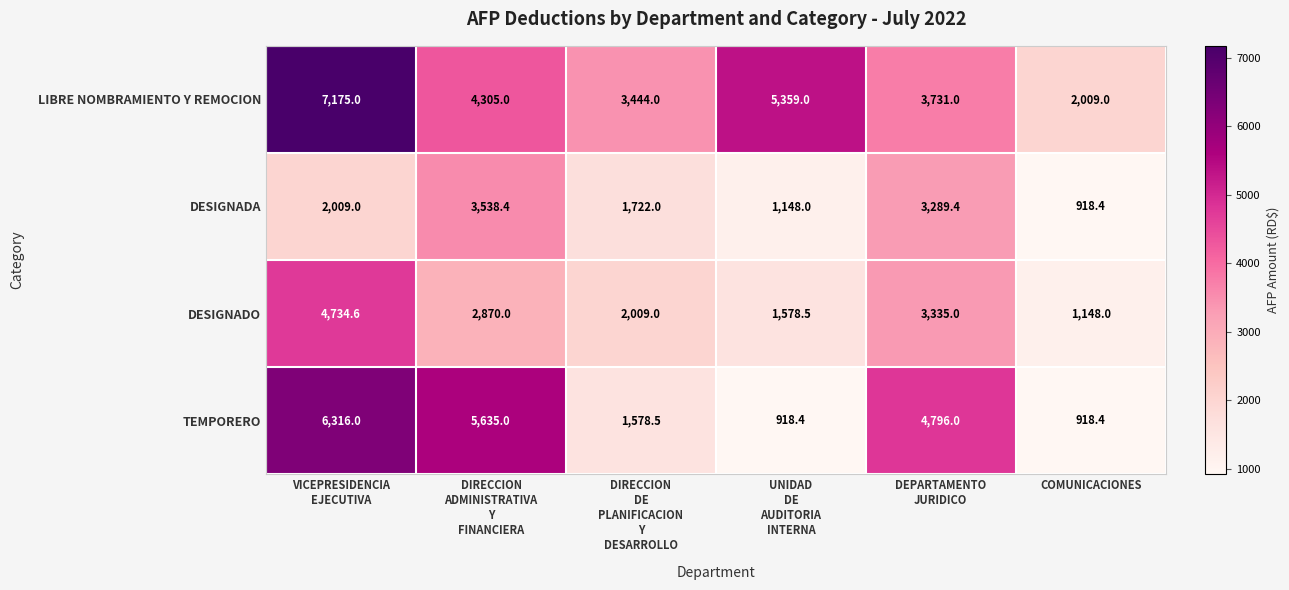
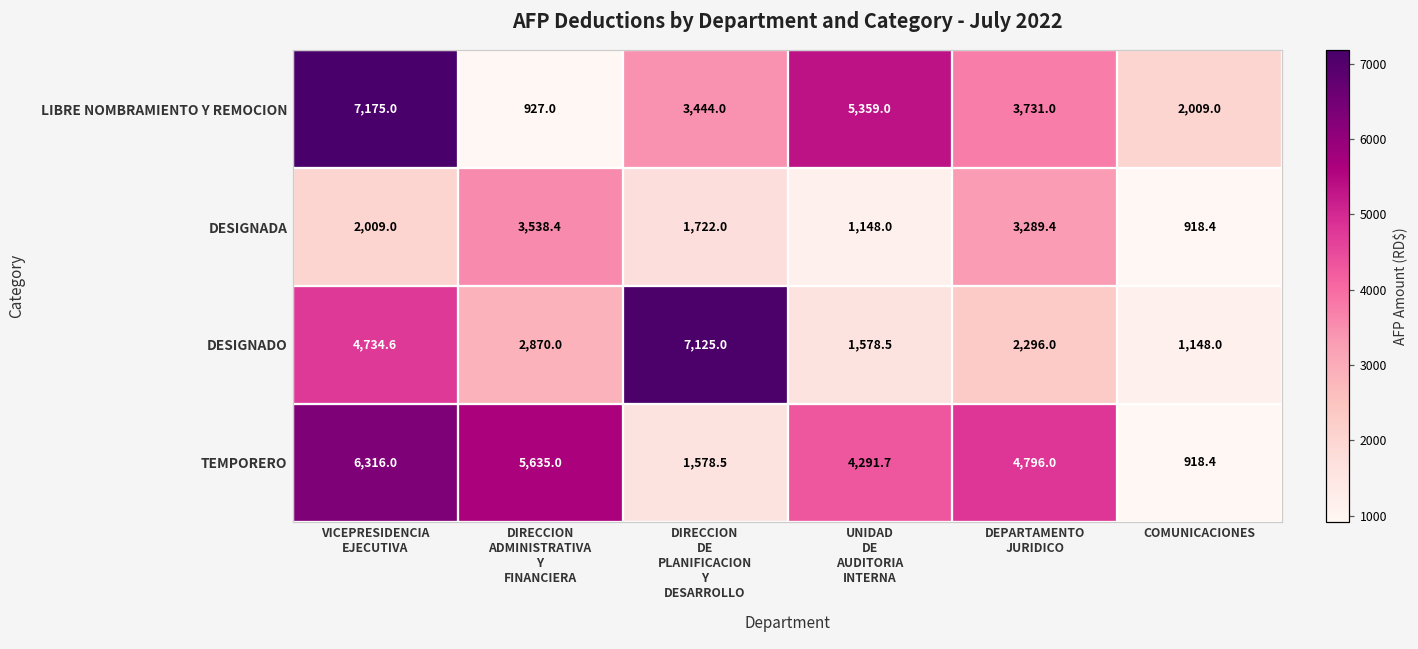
  {
    "LIBRE NOMBRAMIENTO Y REMOCION": {
      "VICEPRESIDENCIA EJECUTIVA": "7,175.0",
-     "DIRECCION ADMINISTRATIVA Y FINANCIERA": "4,305.0",
+     "DIRECCION ADMINISTRATIVA Y FINANCIERA": "927.0",
      "DIRECCION DE PLANIFICACION Y DESARROLLO": "3,444.0",
      "UNIDAD DE AUDITORIA INTERNA": "5,359.0",
      "DEPARTAMENTO JURIDICO": "3,731.0",
      "COMUNICACIONES": "2,009.0"
    },
    "DESIGNADA": {
      "VICEPRESIDENCIA EJECUTIVA": "2,009.0",
      "DIRECCION ADMINISTRATIVA Y FINANCIERA": "3,538.4",
      "DIRECCION DE PLANIFICACION Y DESARROLLO": "1,722.0",
      "UNIDAD DE AUDITORIA INTERNA": "1,148.0",
      "DEPARTAMENTO JURIDICO": "3,289.4",
      "COMUNICACIONES": "918.4"
    },
    "DESIGNADO": {
      "VICEPRESIDENCIA EJECUTIVA": "4,734.6",
      "DIRECCION ADMINISTRATIVA Y FINANCIERA": "2,870.0",
-     "DIRECCION DE PLANIFICACION Y DESARROLLO": "2,009.0",
+     "DIRECCION DE PLANIFICACION Y DESARROLLO": "7,125.0",
      "UNIDAD DE AUDITORIA INTERNA": "1,578.5",
-     "DEPARTAMENTO JURIDICO": "3,335.0",
+     "DEPARTAMENTO JURIDICO": "2,296.0",
      "COMUNICACIONES": "1,148.0"
    },
    "TEMPORERO": {
      "VICEPRESIDENCIA EJECUTIVA": "6,316.0",
      "DIRECCION ADMINISTRATIVA Y FINANCIERA": "5,635.0",
      "DIRECCION DE PLANIFICACION Y DESARROLLO": "1,578.5",
-     "UNIDAD DE AUDITORIA INTERNA": "918.4",
+     "UNIDAD DE AUDITORIA INTERNA": "4,291.7",
      "DEPARTAMENTO JURIDICO": "4,796.0",
      "COMUNICACIONES": "918.4"
    }
  }
